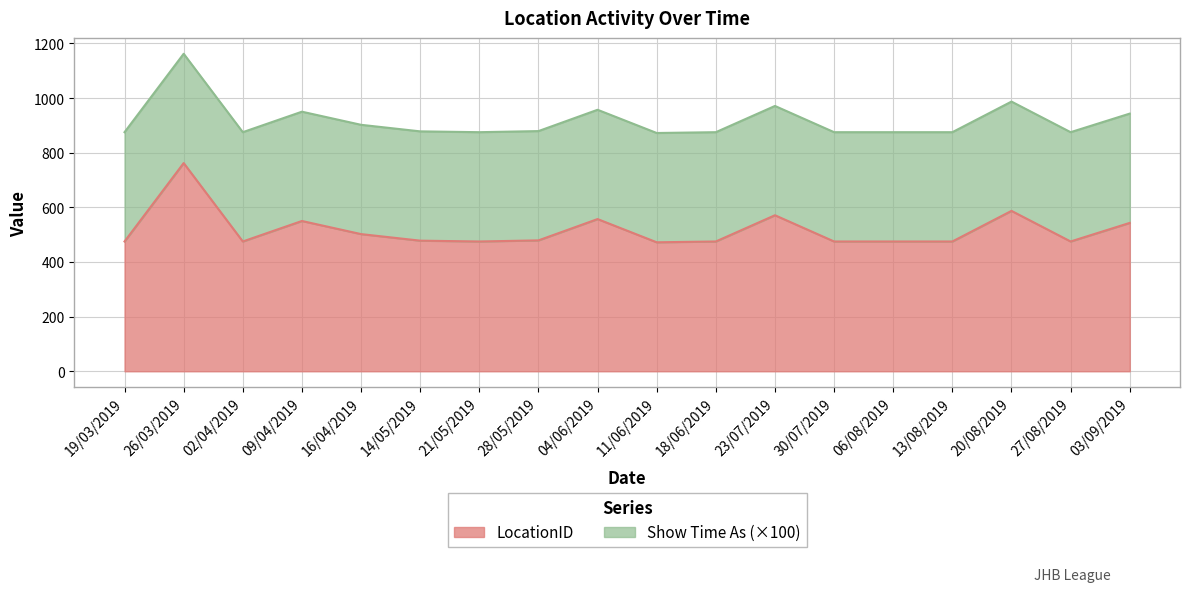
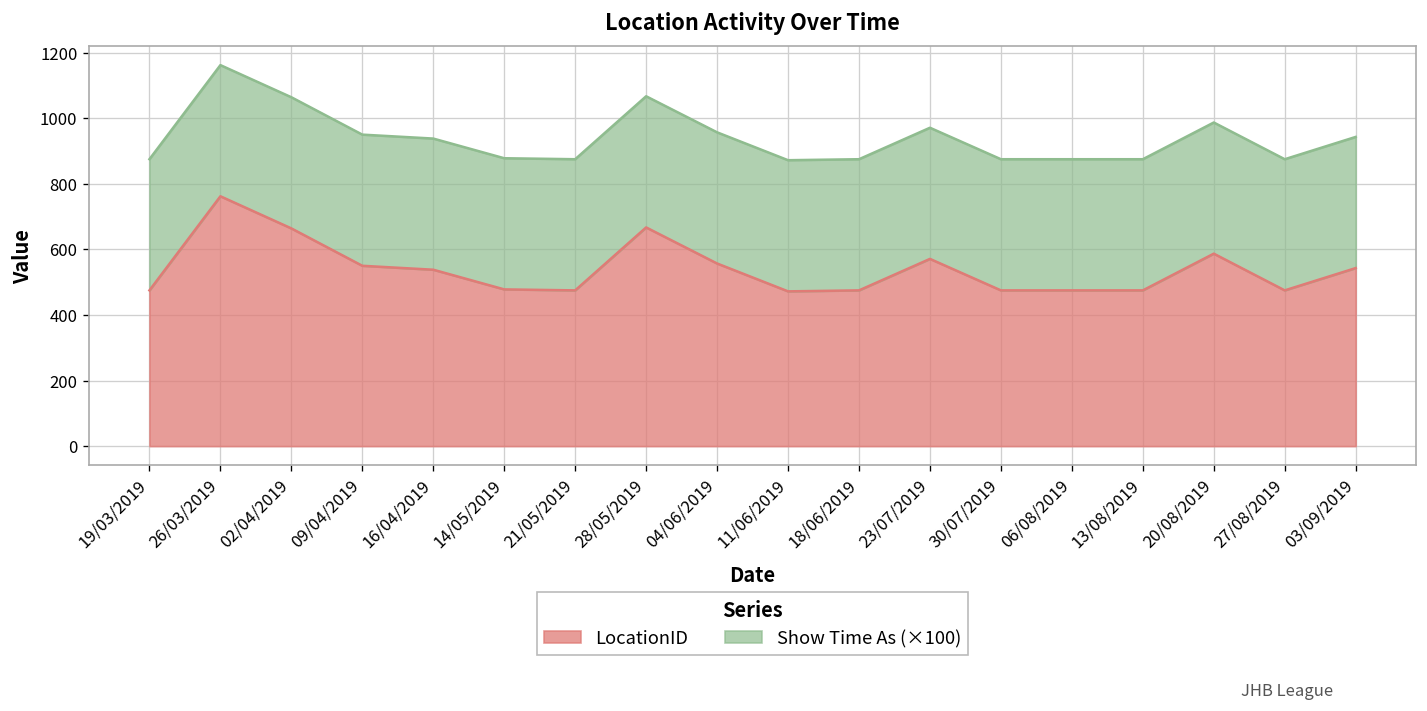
  {
    "LocationID": {
      "19/03/2019": 480,
      "26/03/2019": 760,
-     "02/04/2019": 480,
+     "02/04/2019": 660,
      "09/04/2019": 550,
-     "16/04/2019": 500,
+     "16/04/2019": 540,
      "14/05/2019": 480,
      "21/05/2019": 480,
-     "28/05/2019": 480,
+     "28/05/2019": 670,
      "04/06/2019": 560,
      "11/06/2019": 470,
      "18/06/2019": 480,
      "23/07/2019": 570,
      "30/07/2019": 480,
      "06/08/2019": 480,
      "13/08/2019": 480,
      "20/08/2019": 590,
      "27/08/2019": 480,
      "03/09/2019": 540
    },
    "Show Time As (×100)": {
      "19/03/2019": 400,
      "26/03/2019": 400,
      "02/04/2019": 400,
      "09/04/2019": 400,
      "16/04/2019": 400,
      "14/05/2019": 400,
      "21/05/2019": 400,
      "28/05/2019": 400,
      "04/06/2019": 400,
      "11/06/2019": 400,
      "18/06/2019": 400,
      "23/07/2019": 400,
      "30/07/2019": 400,
      "06/08/2019": 400,
      "13/08/2019": 400,
      "20/08/2019": 400,
      "27/08/2019": 400,
      "03/09/2019": 400
    }
  }
